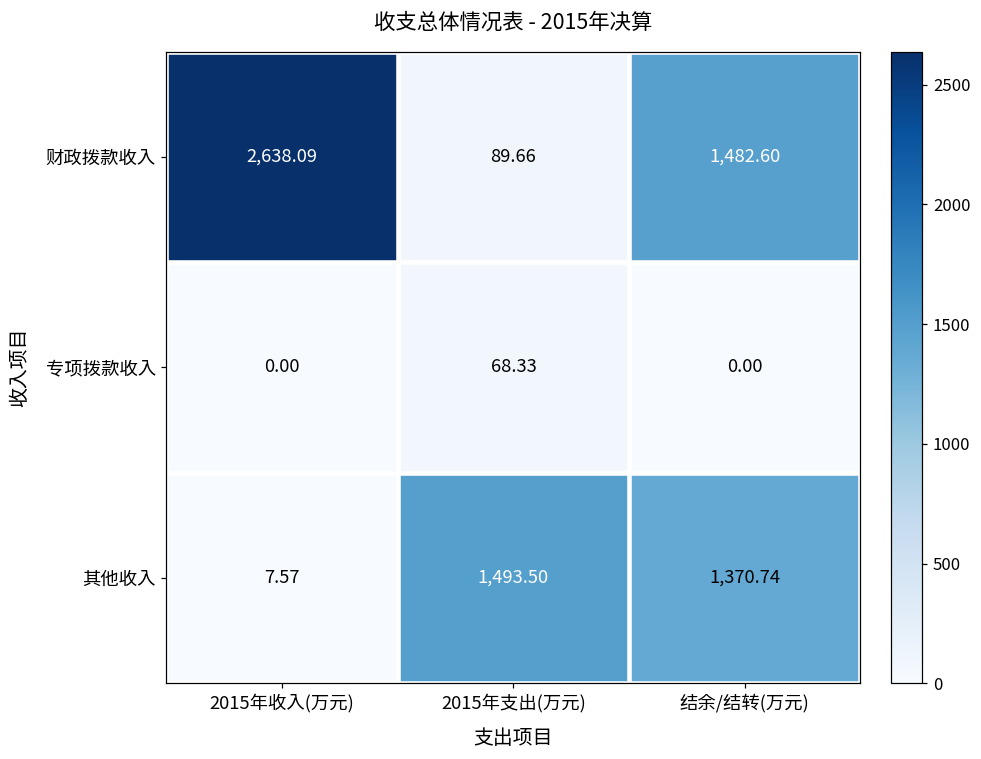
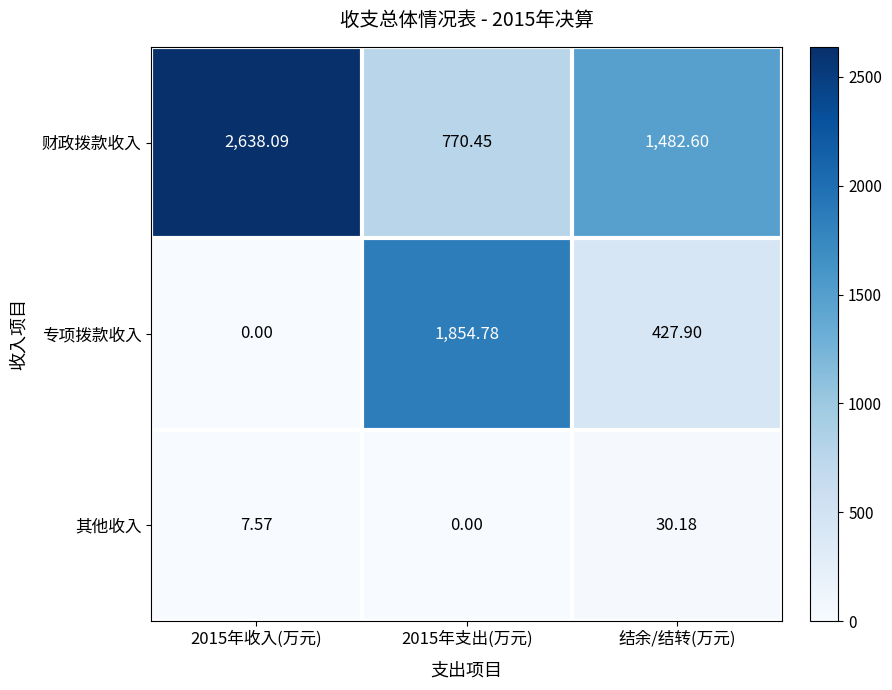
  {
    "财政拨款收入": {
      "2015年收入(万元)": "2,638.09",
-     "2015年支出(万元)": "89.66",
+     "2015年支出(万元)": "770.45",
      "结余/结转(万元)": "1,482.60"
    },
    "专项拨款收入": {
      "2015年收入(万元)": "0.00",
-     "2015年支出(万元)": "68.33",
-     "结余/结转(万元)": "0.00"
+     "2015年支出(万元)": "1,854.78",
+     "结余/结转(万元)": "427.90"
    },
    "其他收入": {
      "2015年收入(万元)": "7.57",
-     "2015年支出(万元)": "1,493.50",
-     "结余/结转(万元)": "1,370.74"
+     "2015年支出(万元)": "0.00",
+     "结余/结转(万元)": "30.18"
    }
  }
